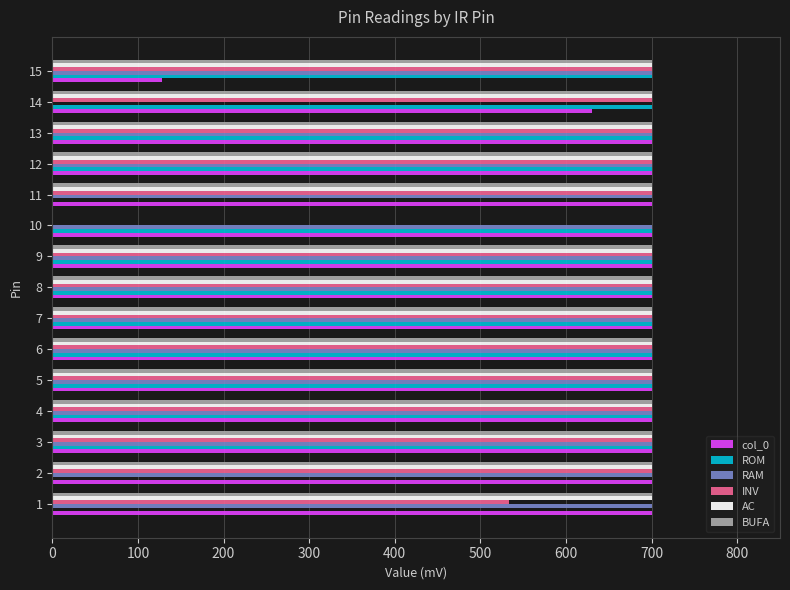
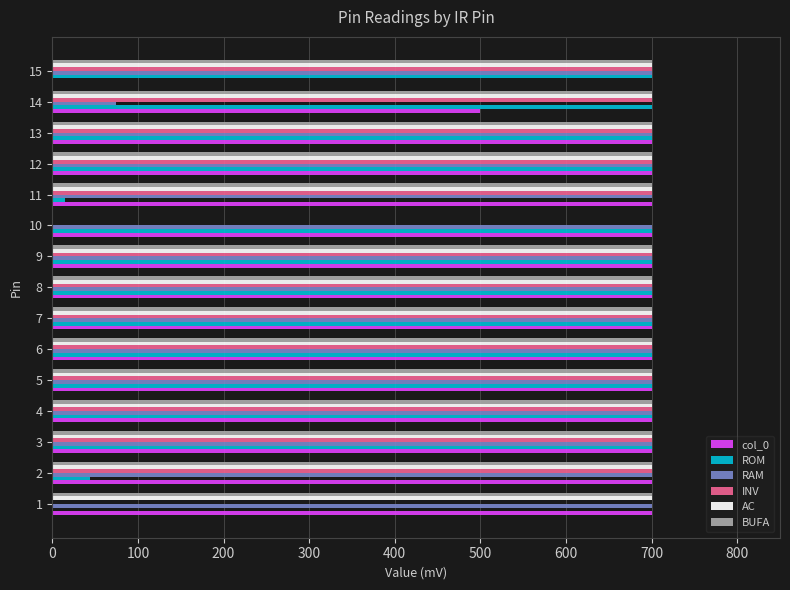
  {
    "col_0": {
-     "15": 130,
-     "14": 630,
+     "15": 0,
+     "14": 500,
      "13": 700,
      "12": 700,
      "11": 700,
      "10": 700,
      "9": 700,
      "8": 700,
      "7": 700,
      "6": 700,
      "5": 700,
      "4": 700,
      "3": 700,
      "2": 700,
      "1": 700
    },
    "ROM": {
      "15": 700,
      "14": 700,
      "13": 700,
      "12": 700,
-     "11": 0,
+     "11": 20,
      "10": 700,
      "9": 700,
      "8": 700,
      "7": 700,
      "6": 700,
      "5": 700,
      "4": 700,
      "3": 700,
-     "2": 0,
+     "2": 40,
      "1": 0
    },
    "RAM": {
      "15": 700,
-     "14": 0,
+     "14": 70,
      "13": 700,
      "12": 700,
      "11": 700,
      "10": 700,
      "9": 700,
      "8": 700,
      "7": 700,
      "6": 700,
      "5": 700,
      "4": 700,
      "3": 700,
      "2": 700,
      "1": 700
    },
    "INV": {
      "15": 700,
      "14": 700,
      "13": 700,
      "12": 700,
      "11": 700,
      "10": 0,
      "9": 700,
      "8": 700,
      "7": 700,
      "6": 700,
      "5": 700,
      "4": 700,
      "3": 700,
      "2": 700,
-     "1": 530
+     "1": 0
    },
    "AC": {
      "15": 700,
      "14": 700,
      "13": 700,
      "12": 700,
      "11": 700,
      "10": 0,
      "9": 700,
      "8": 700,
      "7": 700,
      "6": 700,
      "5": 700,
      "4": 700,
      "3": 700,
      "2": 700,
      "1": 700
    },
    "BUFA": {
      "15": 700,
      "14": 700,
      "13": 700,
      "12": 700,
      "11": 700,
      "10": 0,
      "9": 700,
      "8": 700,
      "7": 700,
      "6": 700,
      "5": 700,
      "4": 700,
      "3": 700,
      "2": 700,
      "1": 700
    }
  }
